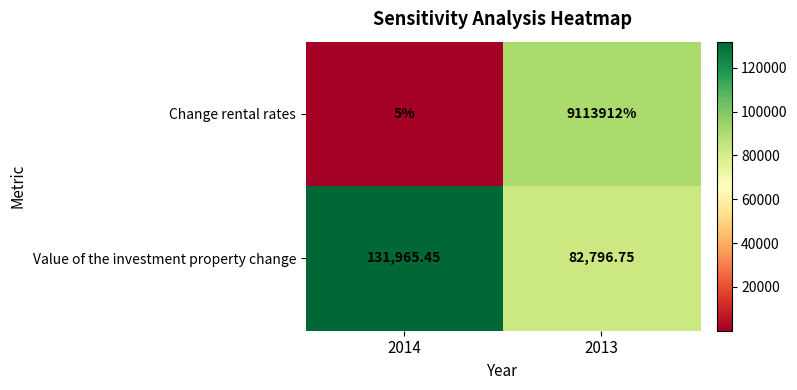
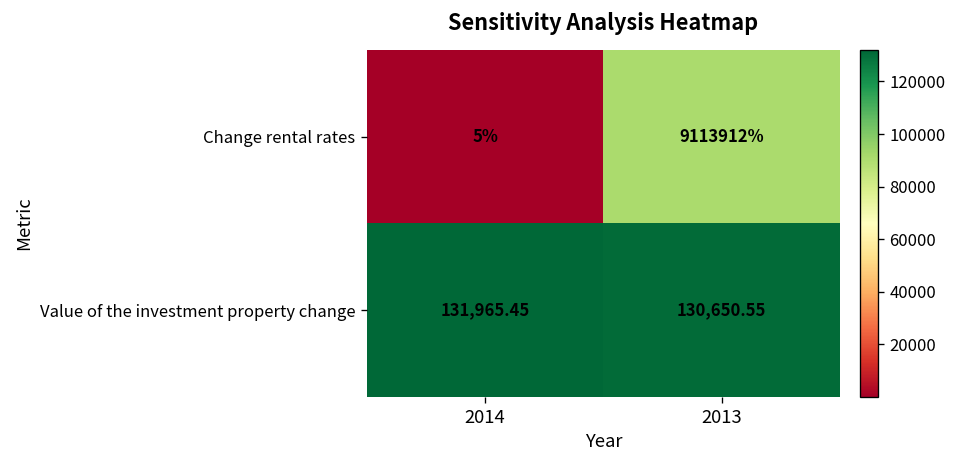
  {
    "Change rental rates": {
      "2014": "5%",
      "2013": "9113912%"
    },
    "Value of the investment property change": {
      "2014": "131,965.45",
-     "2013": "82,796.75"
+     "2013": "130,650.55"
    }
  }
